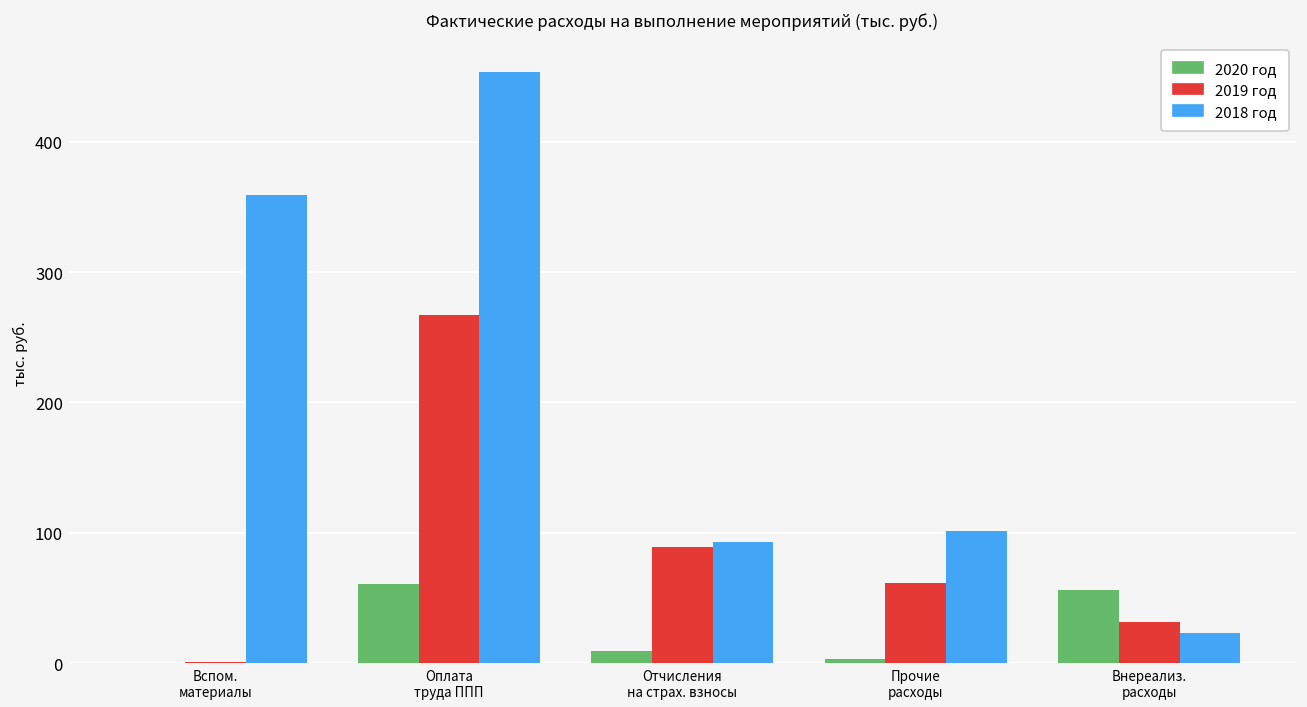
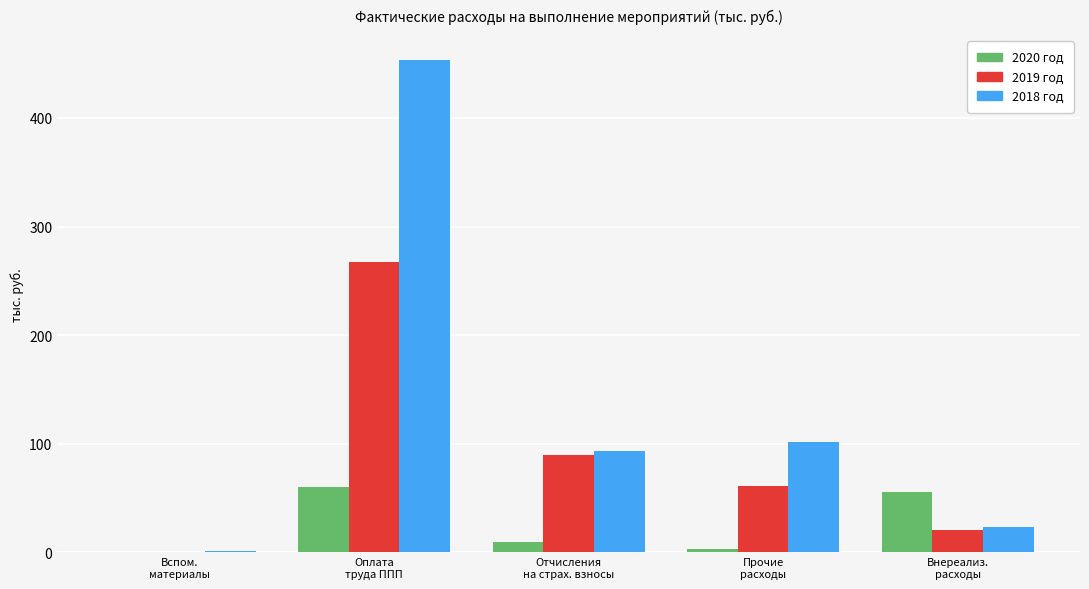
  {
    "2020 год": {
      "Оплата труда ППП": 61,
      "Отчисления на страх. взносы": 10,
      "Прочие расходы": 3,
      "Внереализ. расходы": 56
    },
    "2019 год": {
      "Оплата труда ППП": 267,
      "Отчисления на страх. взносы": 89,
      "Прочие расходы": 61,
-     "Внереализ. расходы": 31
+     "Внереализ. расходы": 21
    },
    "2018 год": {
-     "Вспом. материалы": 359,
+     "Вспом. материалы": 2,
      "Оплата труда ППП": 454,
      "Отчисления на страх. взносы": 93,
      "Прочие расходы": 101,
      "Внереализ. расходы": 23
    }
  }
